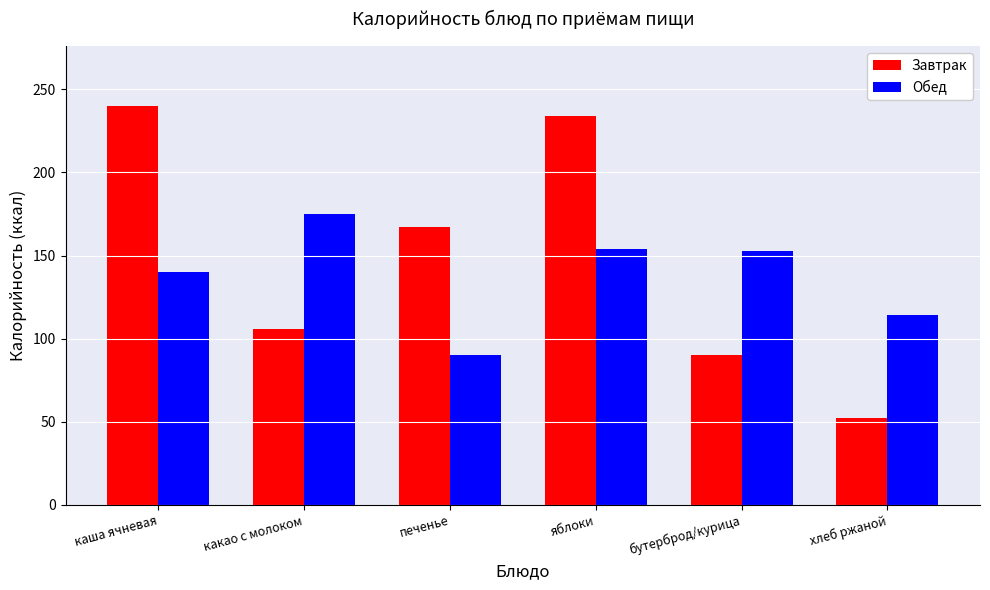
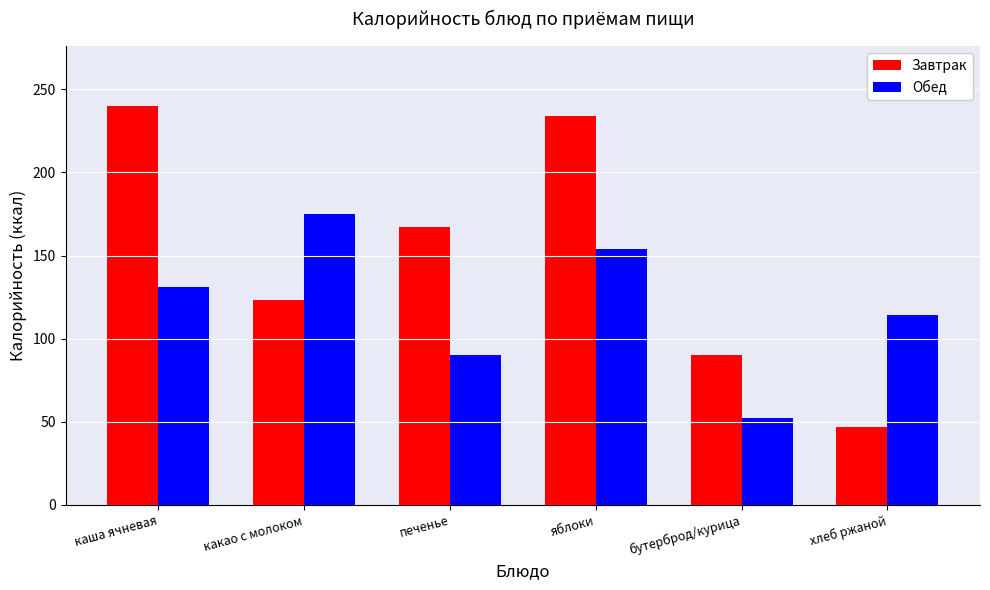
  {
    "Завтрак": {
      "каша ячневая": 240,
-     "какао с молоком": 106,
+     "какао с молоком": 123,
      "печенье": 167,
      "яблоки": 234,
      "бутерброд/курица": 90,
-     "хлеб ржаной": 52
+     "хлеб ржаной": 47
    },
    "Обед": {
-     "каша ячневая": 140,
+     "каша ячневая": 131,
      "какао с молоком": 175,
      "печенье": 90,
      "яблоки": 154,
-     "бутерброд/курица": 153,
+     "бутерброд/курица": 52,
      "хлеб ржаной": 114
    }
  }
